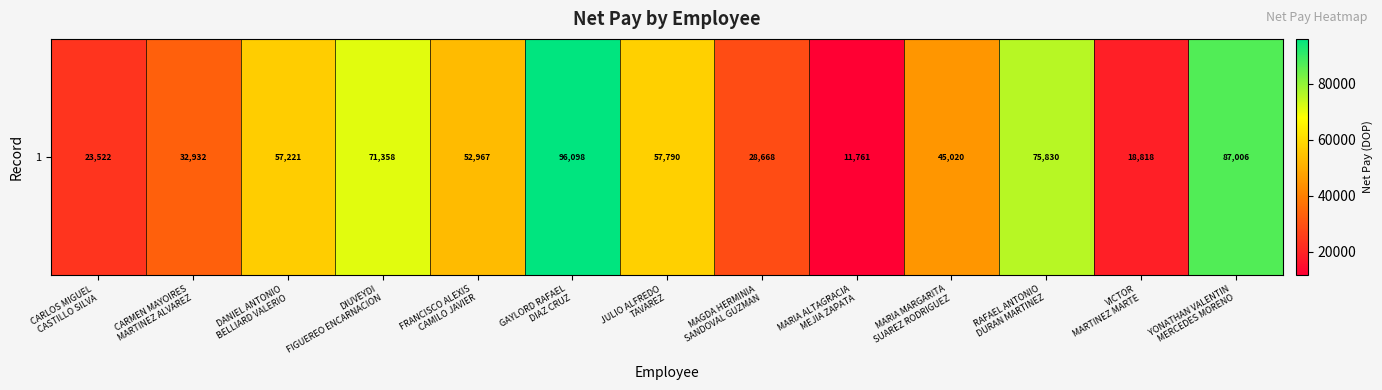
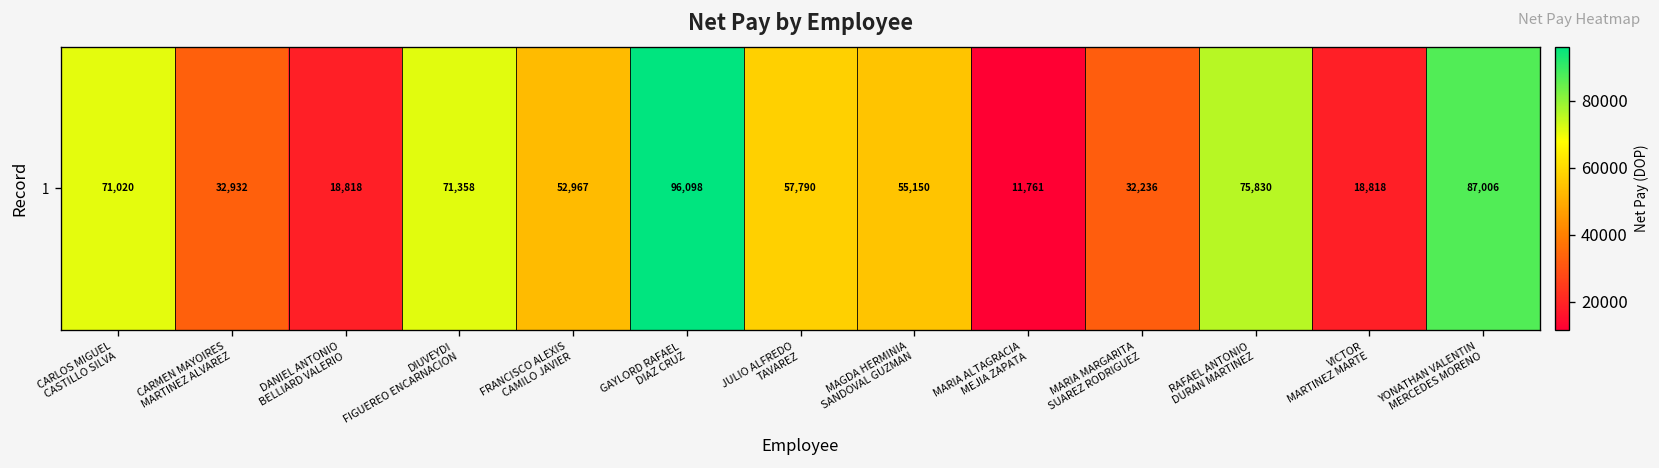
  {
    "1": {
-     "CARLOS MIGUEL CASTILLO SILVA": "23,522",
+     "CARLOS MIGUEL CASTILLO SILVA": "71,020",
      "CARMEN MAYOIRES MARTINEZ ALVAREZ": "32,932",
-     "DANIEL ANTONIO BELLIARD VALERIO": "57,221",
+     "DANIEL ANTONIO BELLIARD VALERIO": "18,818",
      "DIUVEYDI FIGUEREO ENCARNACION": "71,358",
      "FRANCISCO ALEXIS CAMILO JAVIER": "52,967",
      "GAYLORD RAFAEL DIAZ CRUZ": "96,098",
      "JULIO ALFREDO TAVAREZ": "57,790",
-     "MAGDA HERMINIA SANDOVAL GUZMAN": "28,668",
+     "MAGDA HERMINIA SANDOVAL GUZMAN": "55,150",
      "MARIA ALTAGRACIA MEJIA ZAPATA": "11,761",
-     "MARIA MARGARITA SUAREZ RODRIGUEZ": "45,020",
+     "MARIA MARGARITA SUAREZ RODRIGUEZ": "32,236",
      "RAFAEL ANTONIO DURAN MARTINEZ": "75,830",
      "VICTOR MARTINEZ MARTE": "18,818",
      "YONATHAN VALENTIN MERCEDES MORENO": "87,006"
    }
  }
